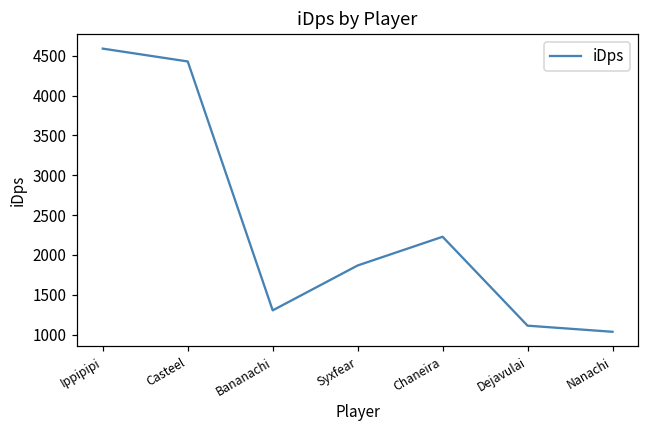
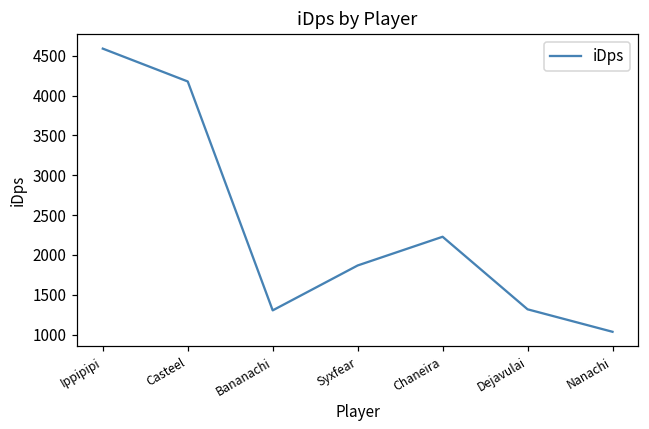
  {
    "Ippipipi": 4600,
-   "Casteel": 4400,
+   "Casteel": 4200,
    "Bananachi": 1300,
    "Syxfear": 1900,
    "Chaneira": 2200,
-   "Dejavulai": 1100,
+   "Dejavulai": 1300,
    "Nanachi": 1000
  }
